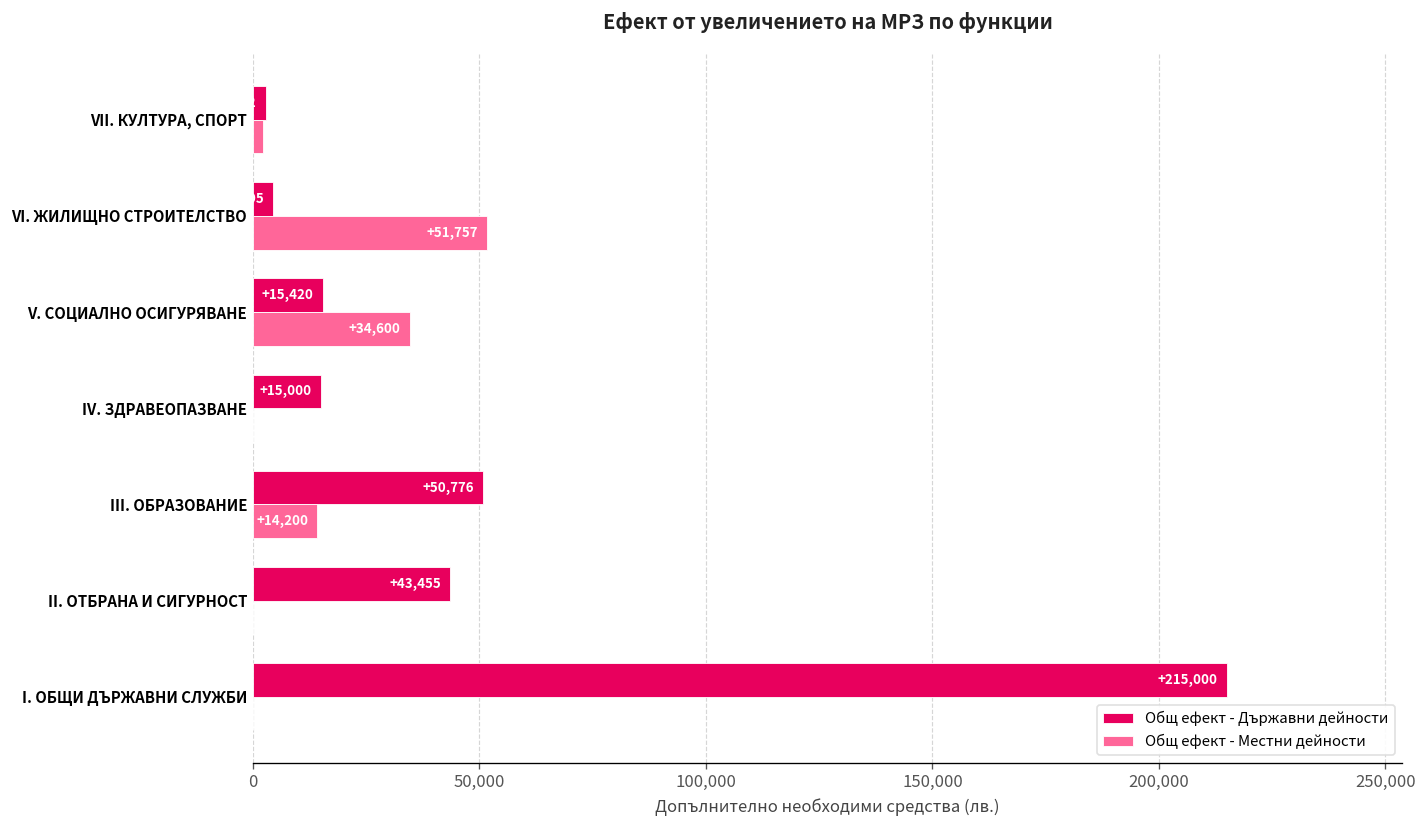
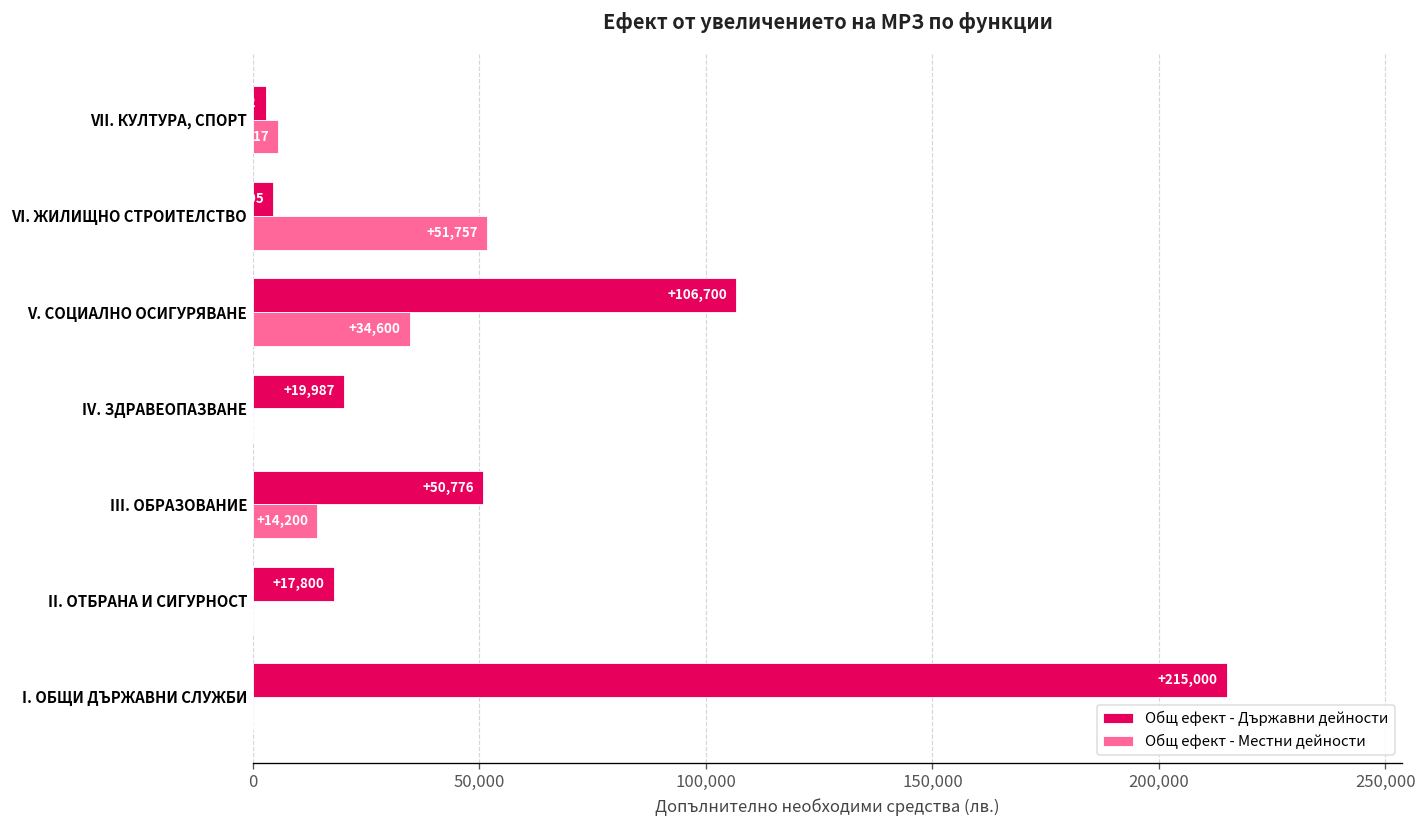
  {
    "Общ ефект - Държавни дейности": {
-     "V. СОЦИАЛНО ОСИГУРЯВАНЕ": "+15,420",
-     "IV. ЗДРАВЕОПАЗВАНЕ": "+15,000",
+     "V. СОЦИАЛНО ОСИГУРЯВАНЕ": "+106,700",
+     "IV. ЗДРАВЕОПАЗВАНЕ": "+19,987",
      "III. ОБРАЗОВАНИЕ": "+50,776",
-     "II. ОТБРАНА И СИГУРНОСТ": "+43,455",
+     "II. ОТБРАНА И СИГУРНОСТ": "+17,800",
      "I. ОБЩИ ДЪРЖАВНИ СЛУЖБИ": "+215,000"
    },
    "Общ ефект - Местни дейности": {
-     "VII. КУЛТУРА, СПОРТ": "2,000",
+     "VII. КУЛТУРА, СПОРТ": "6,000",
      "IV. ЗДРАВЕОПАЗВАНЕ": "0",
      "II. ОТБРАНА И СИГУРНОСТ": "0",
      "I. ОБЩИ ДЪРЖАВНИ СЛУЖБИ": "0"
    }
  }
